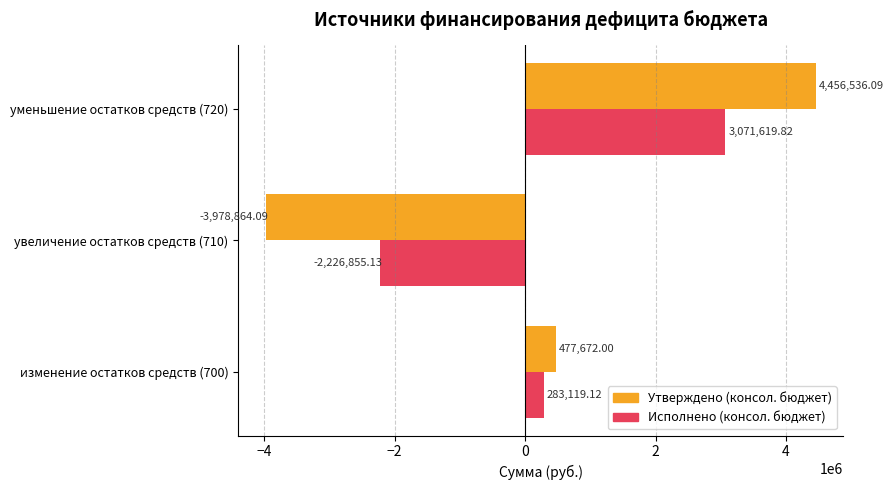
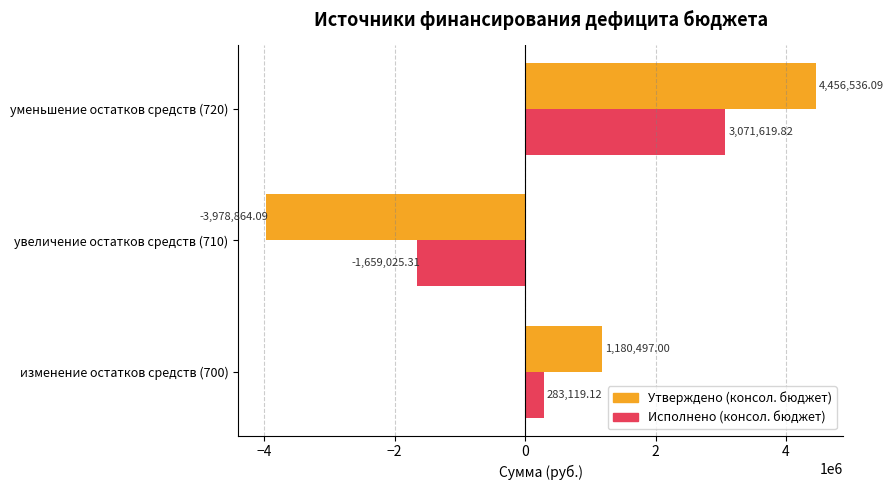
  {
    "Утверждено (консол. бюджет)": {
      "уменьшение остатков средств (720)": "4,456,536.09",
      "увеличение остатков средств (710)": "-3,978,864.09",
-     "изменение остатков средств (700)": "477,672.00"
+     "изменение остатков средств (700)": "1,180,497.00"
    },
    "Исполнено (консол. бюджет)": {
      "уменьшение остатков средств (720)": "3,071,619.82",
-     "увеличение остатков средств (710)": "-2,226,855.13",
+     "увеличение остатков средств (710)": "-1,659,025.31",
      "изменение остатков средств (700)": "283,119.12"
    }
  }
